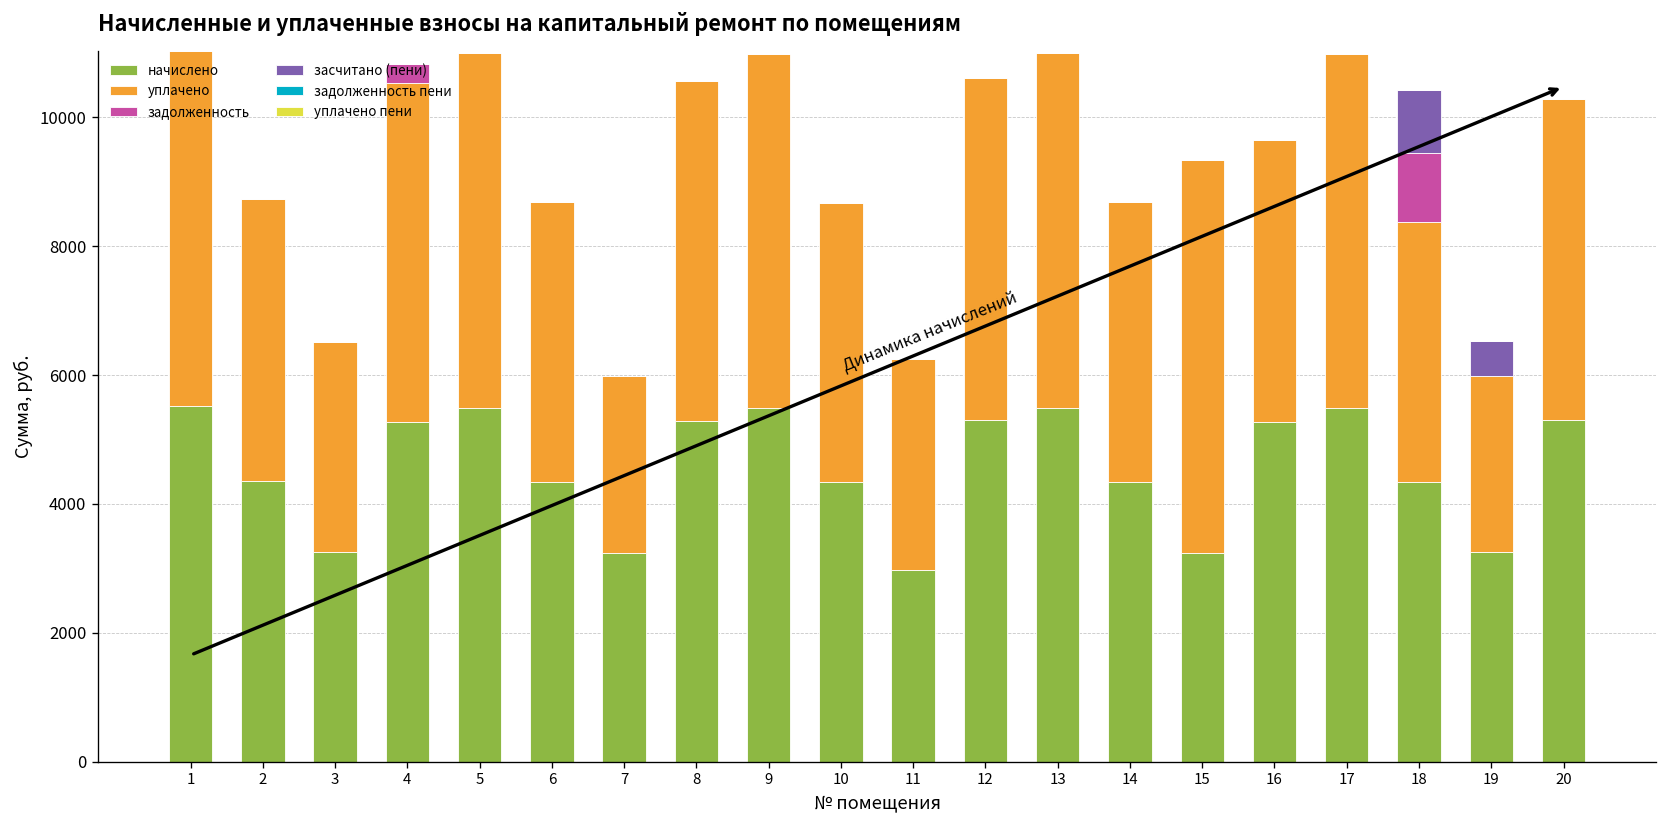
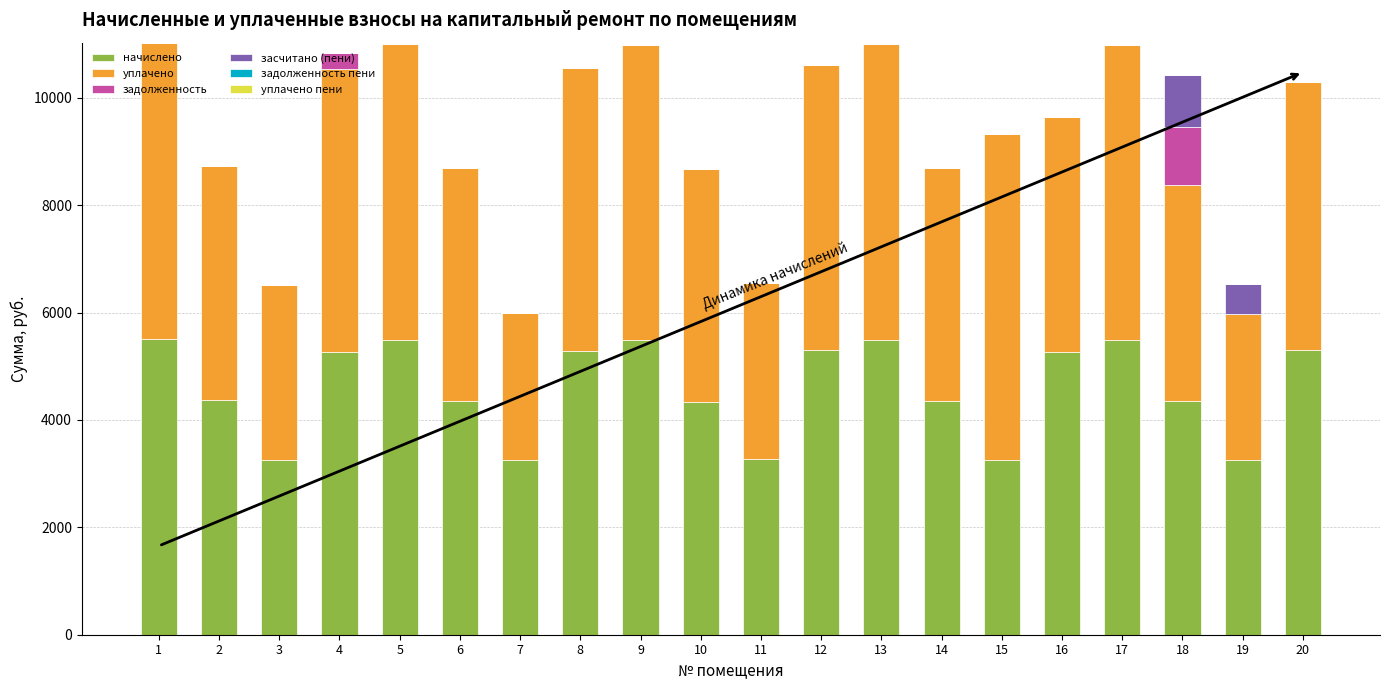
  {
    "начислено": {
      "1": 5500,
      "2": 4400,
      "3": 3300,
      "4": 5300,
      "5": 5500,
      "6": 4300,
      "7": 3200,
      "8": 5300,
      "9": 5500,
      "10": 4300,
-     "11": 3000,
+     "11": 3300,
      "12": 5300,
      "13": 5500,
      "14": 4300,
      "15": 3200,
      "16": 5300,
      "17": 5500,
      "18": 4300,
      "19": 3300,
      "20": 5300
    },
    "уплачено": {
      "1": 5500,
      "2": 4400,
      "3": 3300,
      "4": 5300,
      "5": 5500,
      "6": 4300,
      "7": 2700,
      "8": 5300,
      "9": 5500,
      "10": 4300,
      "11": 3300,
      "12": 5300,
      "13": 5500,
      "14": 4300,
      "15": 6100,
      "16": 4400,
      "17": 5500,
      "18": 4000,
      "19": 2700,
      "20": 5000
    },
    "задолженность": {
      "1": 0,
      "2": 0,
      "3": 0,
      "4": 300,
      "5": 0,
      "6": 0,
      "7": 0,
      "8": 0,
      "9": 0,
      "10": 0,
      "11": 0,
      "12": 0,
      "13": 0,
      "14": 0,
      "15": 0,
      "16": 0,
      "17": 0,
      "18": 1100,
      "19": 0,
      "20": 0
    },
    "уплачено пени": {
      "1": 0,
      "2": 0,
      "3": 0,
      "4": 0,
      "5": 0,
      "6": 0,
      "7": 0,
      "8": 0,
      "9": 0,
      "10": 0,
      "11": 0,
      "12": 0,
      "13": 0,
      "14": 0,
      "15": 0,
      "16": 0,
      "17": 0,
      "20": 0
    }
  }
